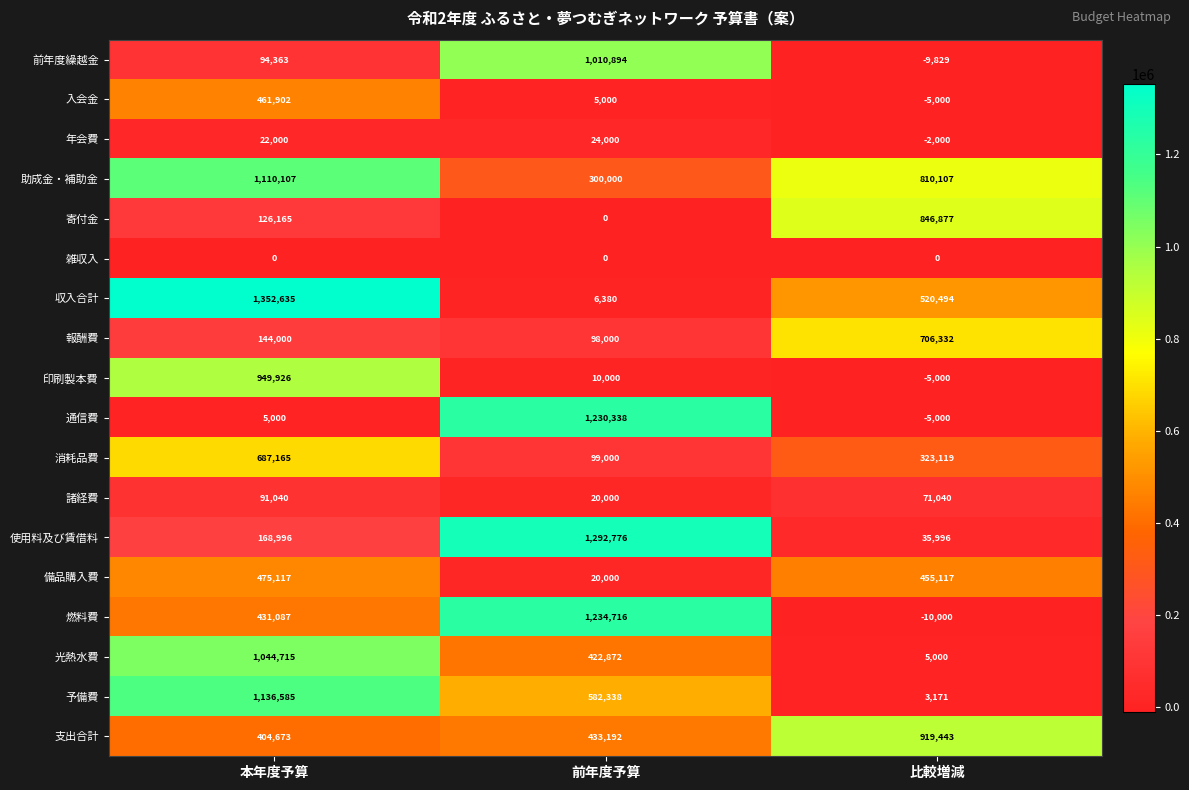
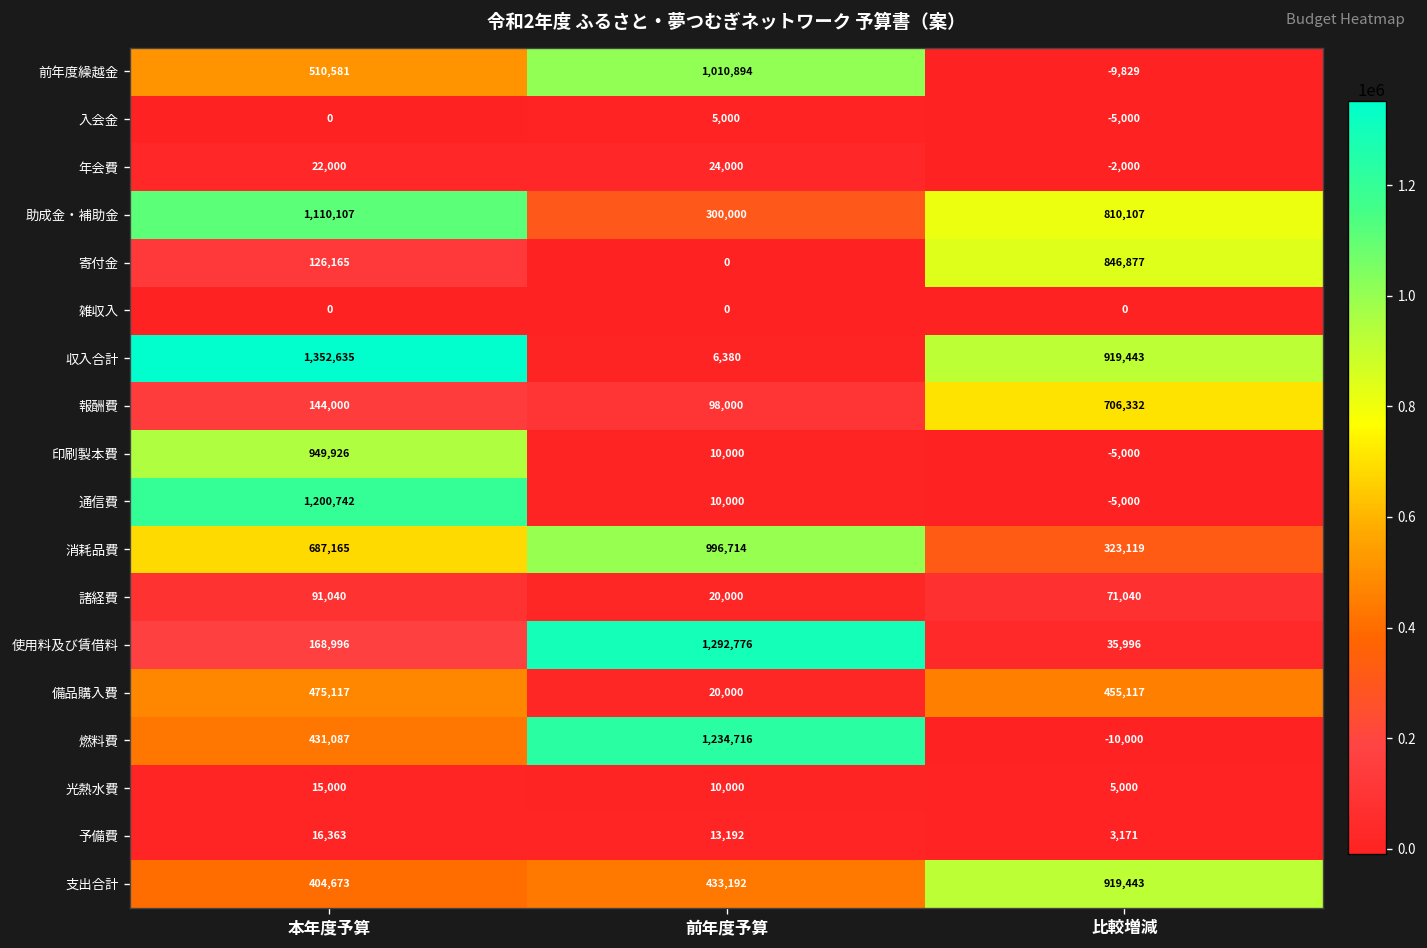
  {
    "前年度繰越金": {
-     "本年度予算": "94,363",
+     "本年度予算": "510,581",
      "前年度予算": "1,010,894",
      "比較増減": "-9,829"
    },
    "入会金": {
-     "本年度予算": "461,902",
+     "本年度予算": "0",
      "前年度予算": "5,000",
      "比較増減": "-5,000"
    },
    "年会費": {
      "本年度予算": "22,000",
      "前年度予算": "24,000",
      "比較増減": "-2,000"
    },
    "助成金・補助金": {
      "本年度予算": "1,110,107",
      "前年度予算": "300,000",
      "比較増減": "810,107"
    },
    "寄付金": {
      "本年度予算": "126,165",
      "前年度予算": "0",
      "比較増減": "846,877"
    },
    "雑収入": {
      "本年度予算": "0",
      "前年度予算": "0",
      "比較増減": "0"
    },
    "収入合計": {
      "本年度予算": "1,352,635",
      "前年度予算": "6,380",
-     "比較増減": "520,494"
+     "比較増減": "919,443"
    },
    "報酬費": {
      "本年度予算": "144,000",
      "前年度予算": "98,000",
      "比較増減": "706,332"
    },
    "印刷製本費": {
      "本年度予算": "949,926",
      "前年度予算": "10,000",
      "比較増減": "-5,000"
    },
    "通信費": {
-     "本年度予算": "5,000",
-     "前年度予算": "1,230,338",
+     "本年度予算": "1,200,742",
+     "前年度予算": "10,000",
      "比較増減": "-5,000"
    },
    "消耗品費": {
      "本年度予算": "687,165",
-     "前年度予算": "99,000",
+     "前年度予算": "996,714",
      "比較増減": "323,119"
    },
    "諸経費": {
      "本年度予算": "91,040",
      "前年度予算": "20,000",
      "比較増減": "71,040"
    },
    "使用料及び賃借料": {
      "本年度予算": "168,996",
      "前年度予算": "1,292,776",
      "比較増減": "35,996"
    },
    "備品購入費": {
      "本年度予算": "475,117",
      "前年度予算": "20,000",
      "比較増減": "455,117"
    },
    "燃料費": {
      "本年度予算": "431,087",
      "前年度予算": "1,234,716",
      "比較増減": "-10,000"
    },
    "光熱水費": {
-     "本年度予算": "1,044,715",
-     "前年度予算": "422,872",
+     "本年度予算": "15,000",
+     "前年度予算": "10,000",
      "比較増減": "5,000"
    },
    "予備費": {
-     "本年度予算": "1,136,585",
-     "前年度予算": "582,338",
+     "本年度予算": "16,363",
+     "前年度予算": "13,192",
      "比較増減": "3,171"
    },
    "支出合計": {
      "本年度予算": "404,673",
      "前年度予算": "433,192",
      "比較増減": "919,443"
    }
  }
